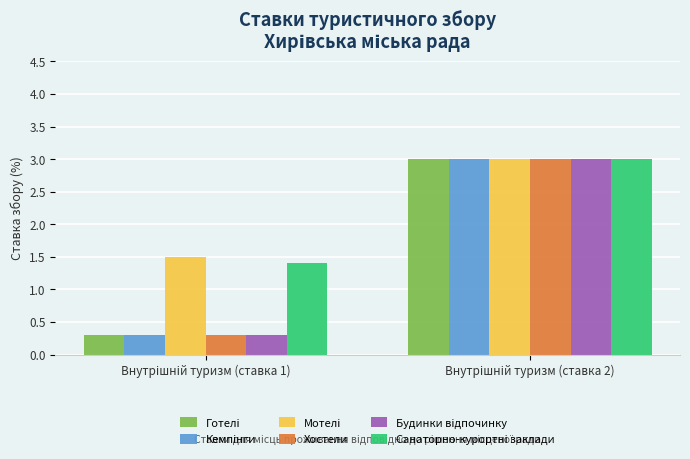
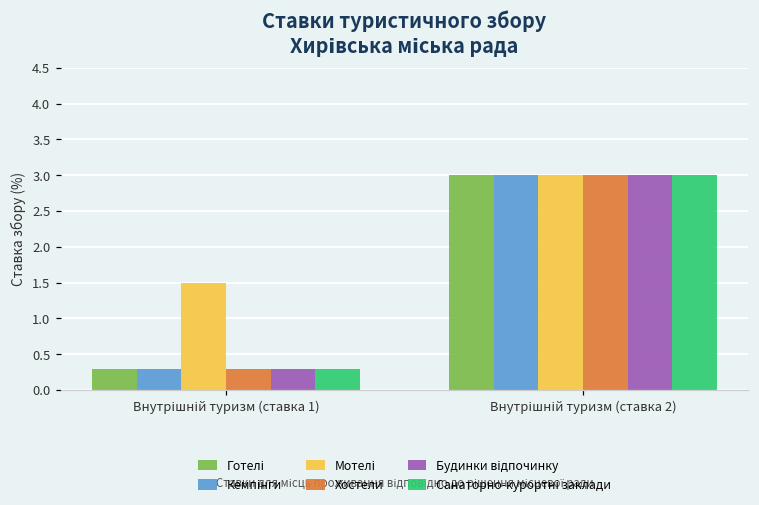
  {
    "Готелі": {
      "Внутрішній туризм (ставка 1)": 0.3,
      "Внутрішній туризм (ставка 2)": 3.0
    },
    "Кемпінги": {
      "Внутрішній туризм (ставка 1)": 0.3,
      "Внутрішній туризм (ставка 2)": 3.0
    },
    "Мотелі": {
      "Внутрішній туризм (ставка 1)": 1.5,
      "Внутрішній туризм (ставка 2)": 3.0
    },
    "Хостели": {
      "Внутрішній туризм (ставка 1)": 0.3,
      "Внутрішній туризм (ставка 2)": 3.0
    },
    "Будинки відпочинку": {
      "Внутрішній туризм (ставка 1)": 0.3,
      "Внутрішній туризм (ставка 2)": 3.0
    },
    "Санаторно-курортні заклади": {
-     "Внутрішній туризм (ставка 1)": 1.4,
+     "Внутрішній туризм (ставка 1)": 0.3,
      "Внутрішній туризм (ставка 2)": 3.0
    }
  }
